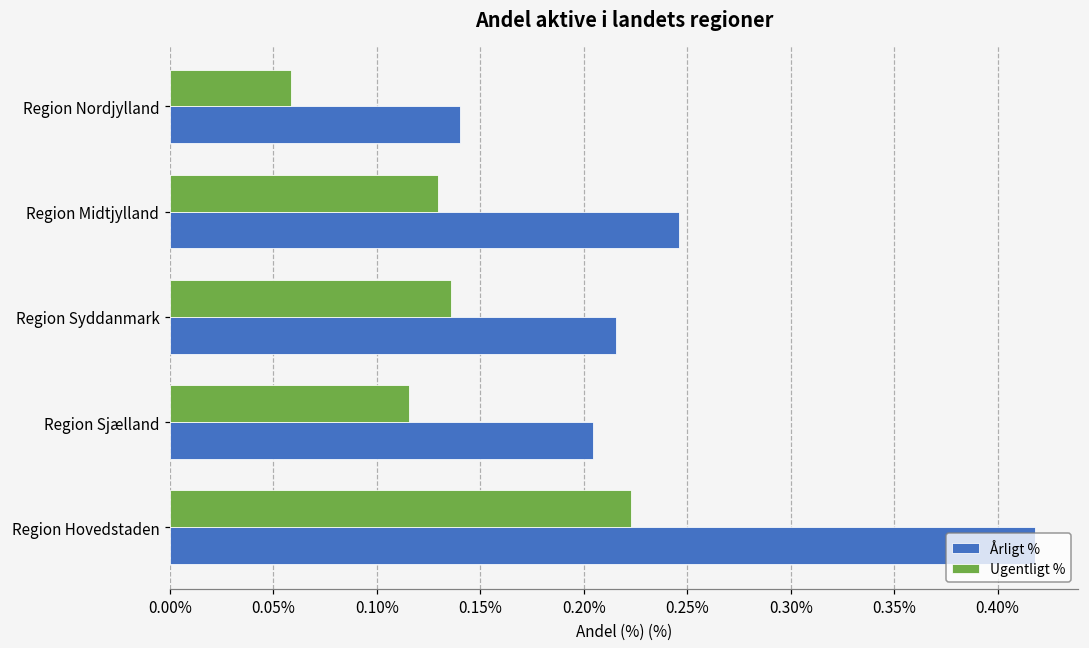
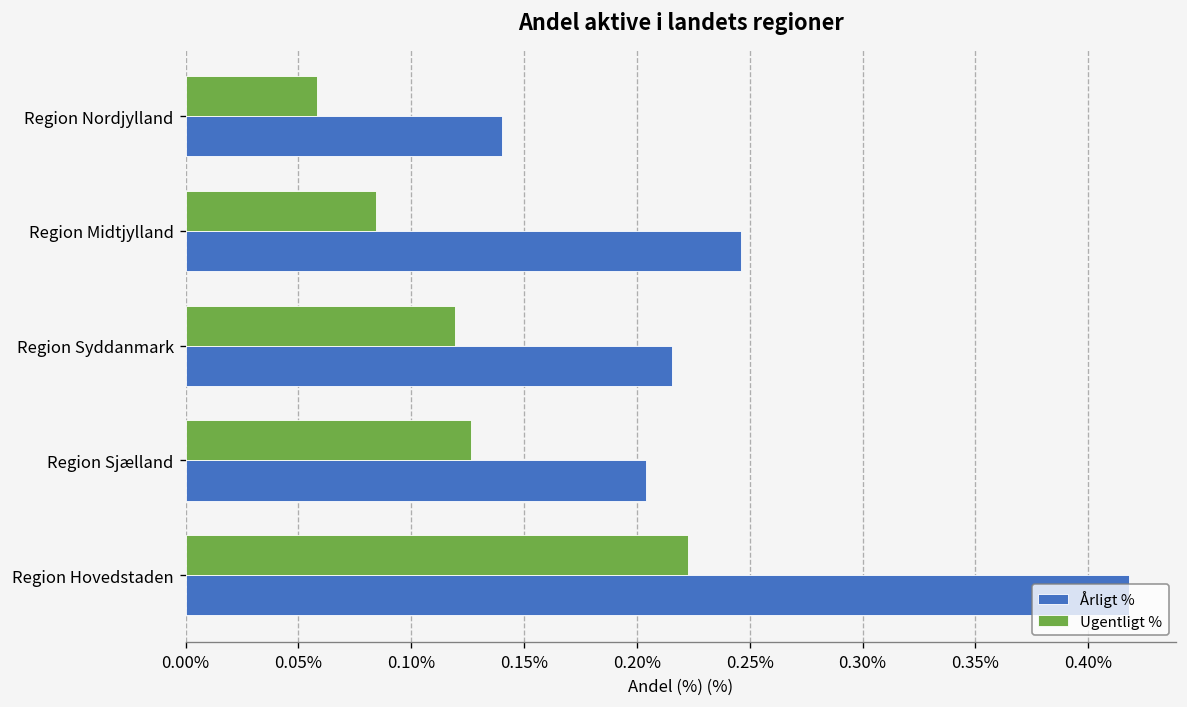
  {
    "Årligt %": {
      "Region Nordjylland": "0.140%",
      "Region Midtjylland": "0.246%",
      "Region Syddanmark": "0.216%",
      "Region Sjælland": "0.204%"
    },
    "Ugentligt %": {
      "Region Nordjylland": "0.058%",
-     "Region Midtjylland": "0.129%",
-     "Region Syddanmark": "0.136%",
-     "Region Sjælland": "0.116%",
+     "Region Midtjylland": "0.084%",
+     "Region Syddanmark": "0.119%",
+     "Region Sjælland": "0.126%",
      "Region Hovedstaden": "0.223%"
    }
  }
